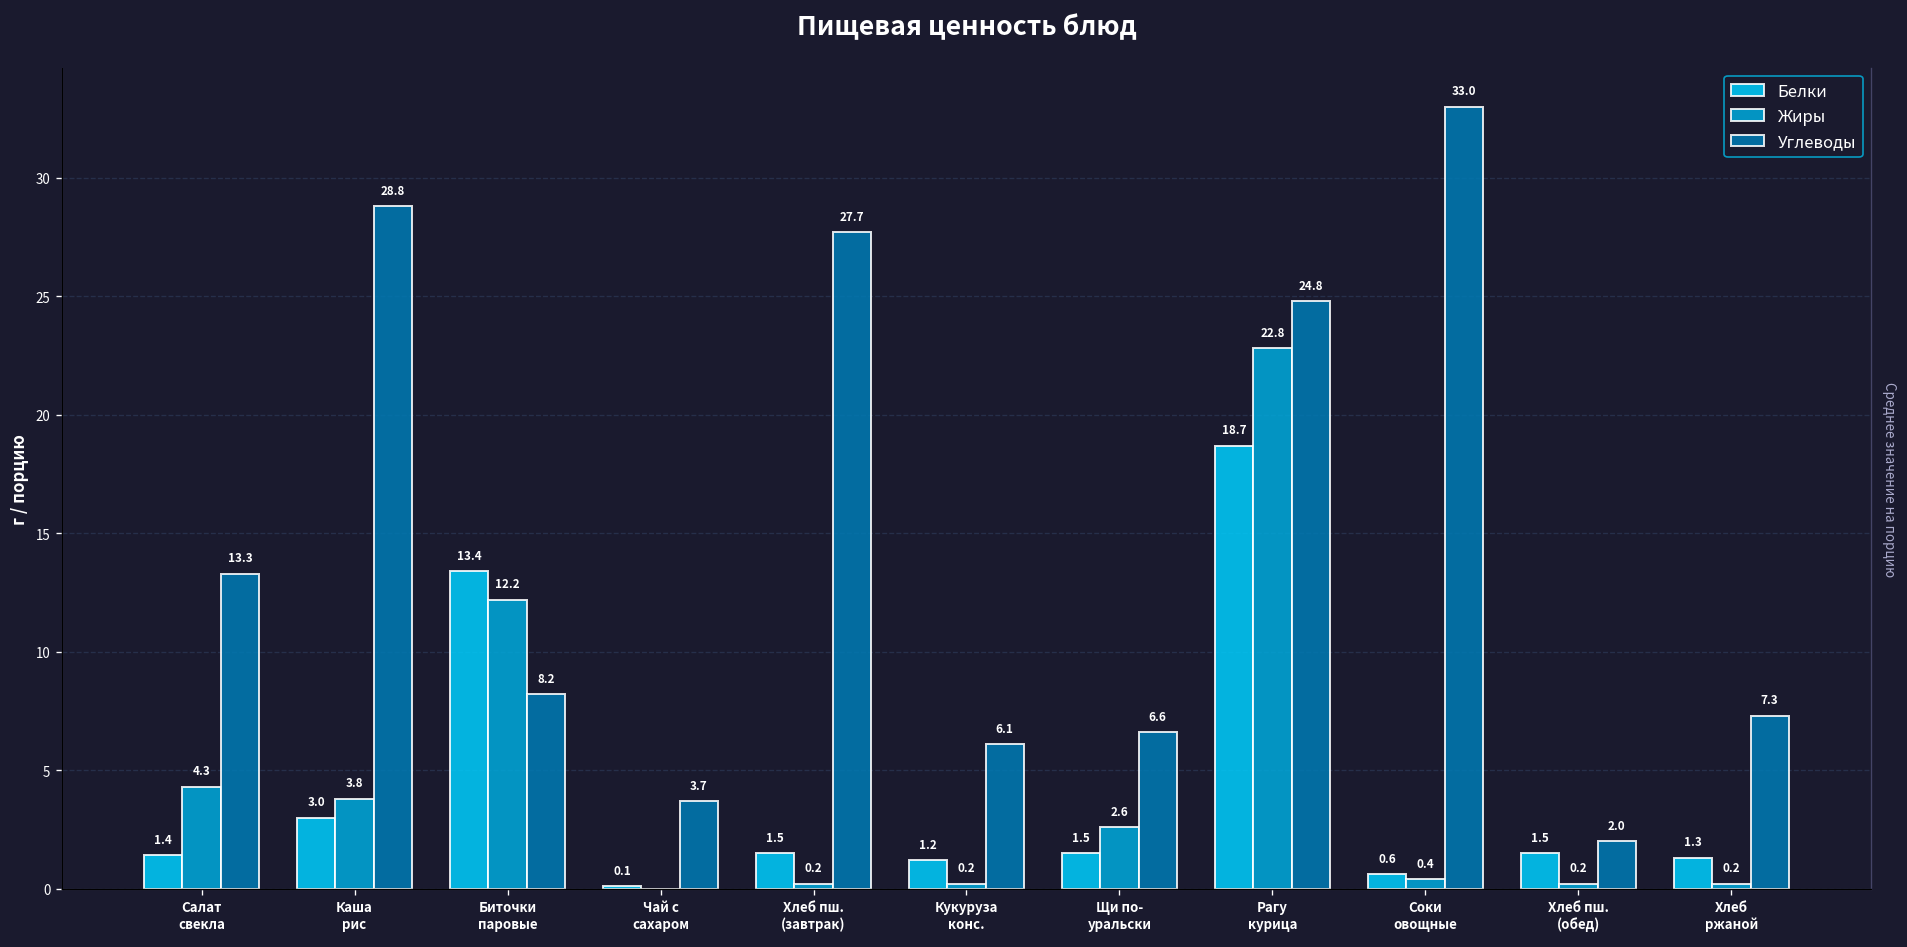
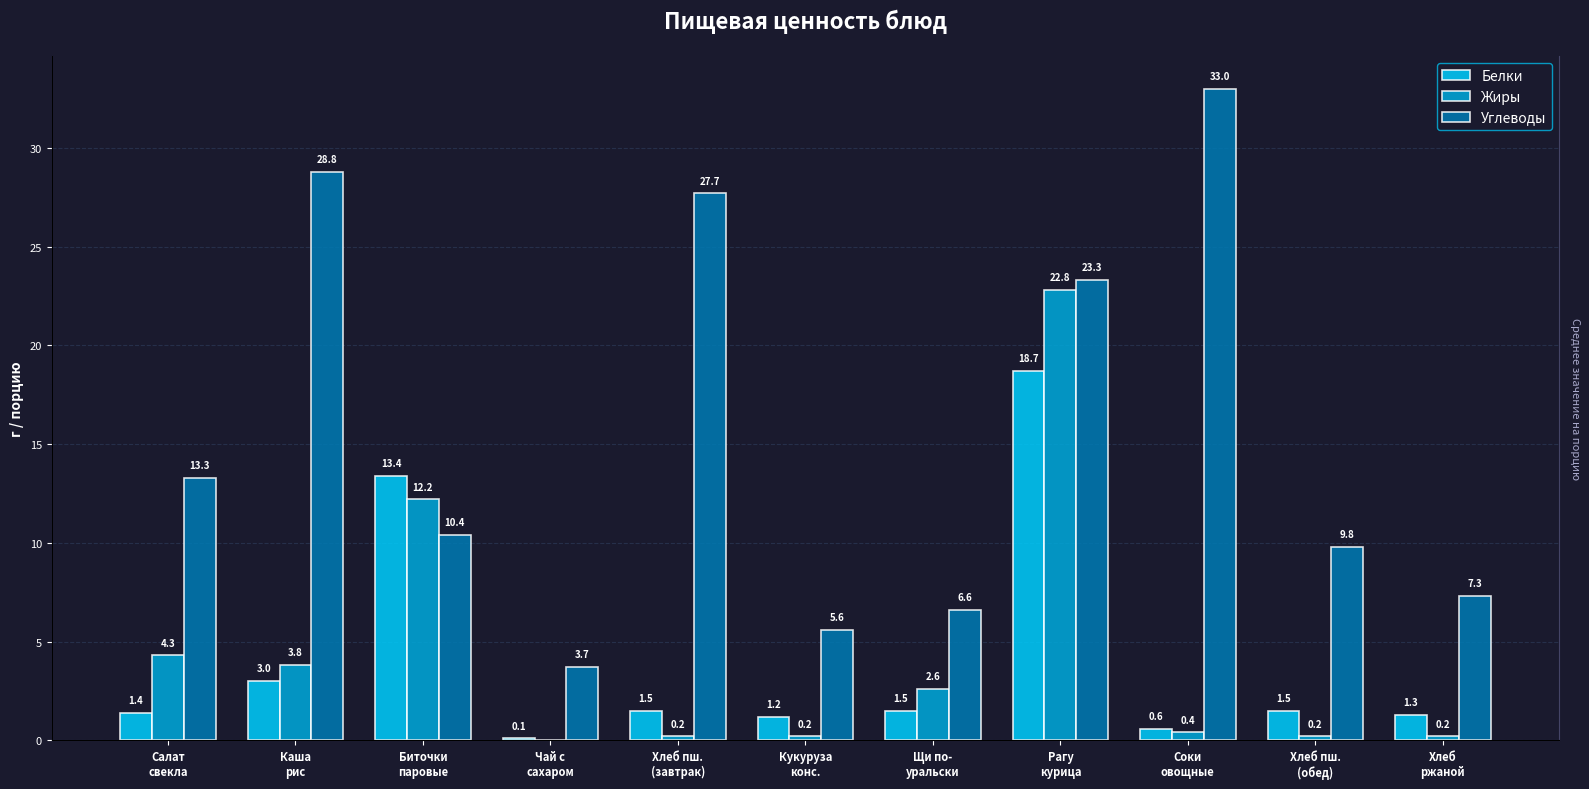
  {
    "Углеводы": {
      "Салат свекла": 13.3,
      "Каша рис": 28.8,
-     "Биточки паровые": 8.2,
+     "Биточки паровые": 10.4,
      "Чай с сахаром": 3.7,
      "Хлеб пш. (завтрак)": 27.7,
-     "Кукуруза конс.": 6.1,
+     "Кукуруза конс.": 5.6,
      "Щи по- уральски": 6.6,
-     "Рагу курица": 24.8,
+     "Рагу курица": 23.3,
      "Соки овощные": 33.0,
-     "Хлеб пш. (обед)": 2.0,
+     "Хлеб пш. (обед)": 9.8,
      "Хлеб ржаной": 7.3
    }
  }
